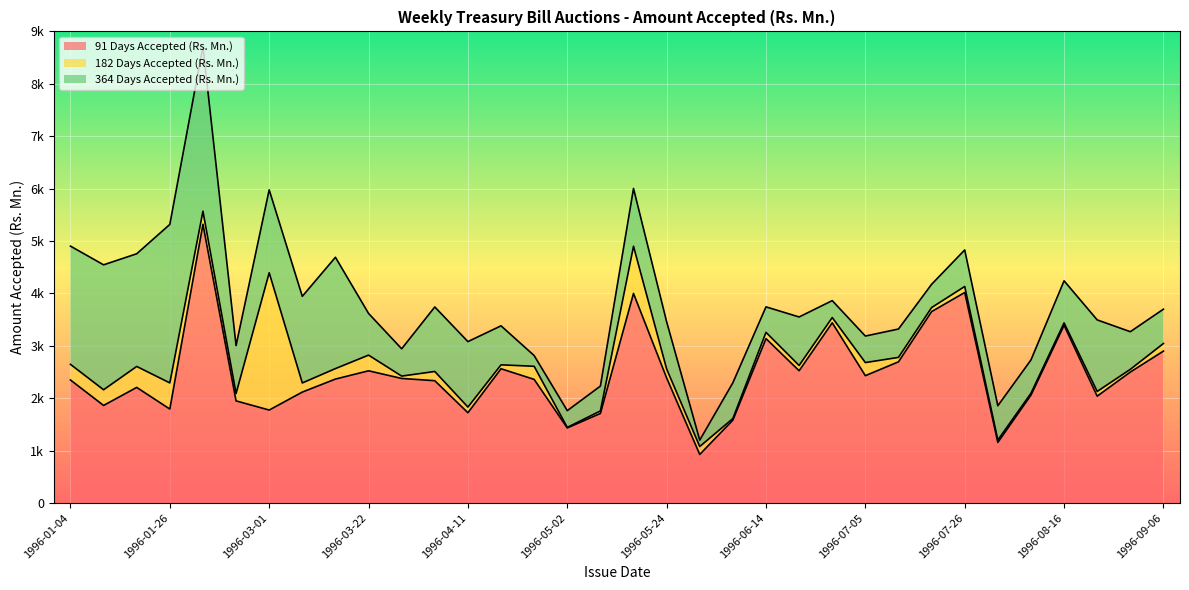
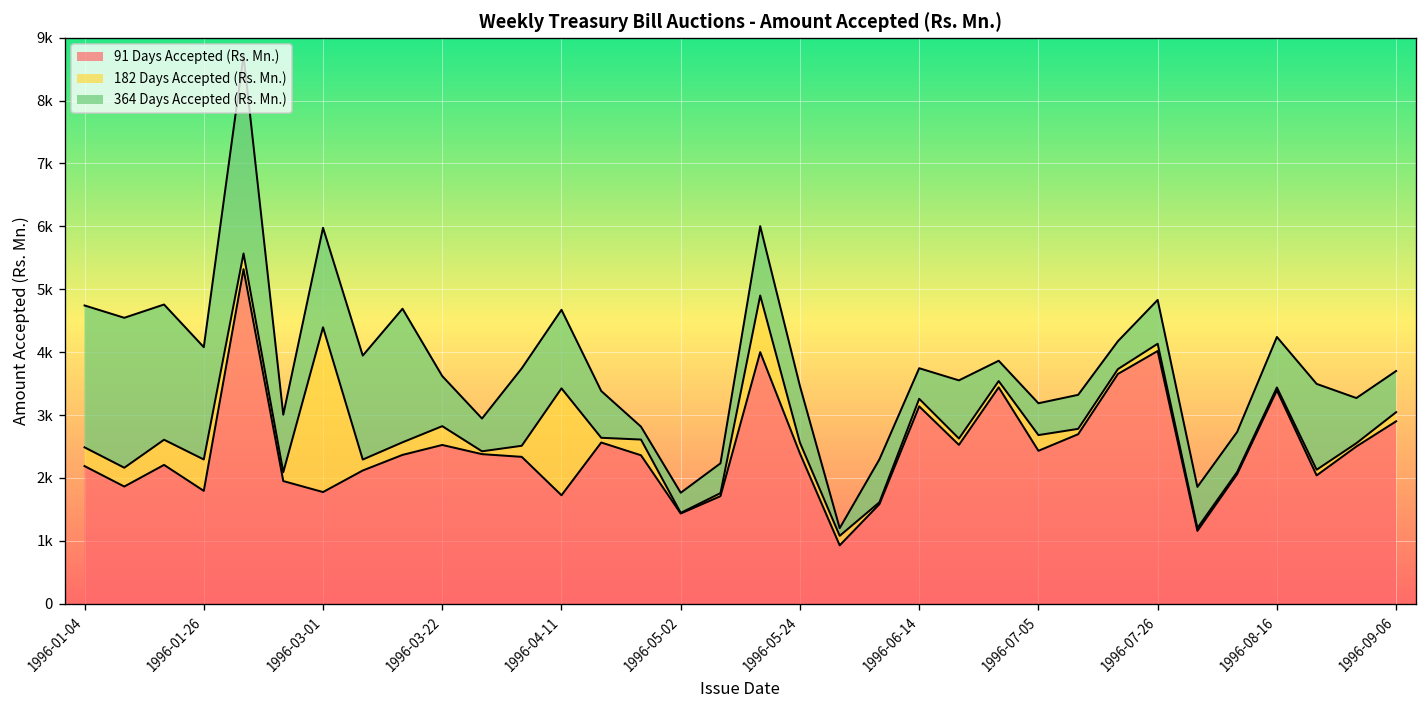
  {
    "91 Days Accepted (Rs. Mn.)": {
-     "1996-01-04": 2300,
+     "1996-01-04": 2200,
      "1996-01-26": 1800,
      "1996-03-01": 1800,
      "1996-03-22": 2500,
      "1996-04-11": 1700,
      "1996-05-24": 2400,
      "1996-06-14": 3100,
      "1996-07-05": 2400,
      "1996-07-26": 4000,
      "1996-09-06": 2900
    },
    "182 Days Accepted (Rs. Mn.)": {
      "1996-01-04": 300,
      "1996-01-26": 500,
      "1996-03-01": 2600,
      "1996-03-22": 300,
-     "1996-04-11": 100,
+     "1996-04-11": 1700,
      "1996-05-24": 200,
      "1996-06-14": 100,
      "1996-07-05": 300,
      "1996-07-26": 100,
      "1996-09-06": 100
    },
    "364 Days Accepted (Rs. Mn.)": {
      "1996-01-04": 2300,
-     "1996-01-26": 3000,
+     "1996-01-26": 1800,
      "1996-03-01": 1600,
      "1996-03-22": 800,
      "1996-04-11": 1200,
      "1996-05-02": 300,
      "1996-05-24": 900,
      "1996-06-14": 500,
      "1996-07-05": 500,
      "1996-07-26": 700,
      "1996-08-16": 800,
      "1996-09-06": 700
    }
  }
